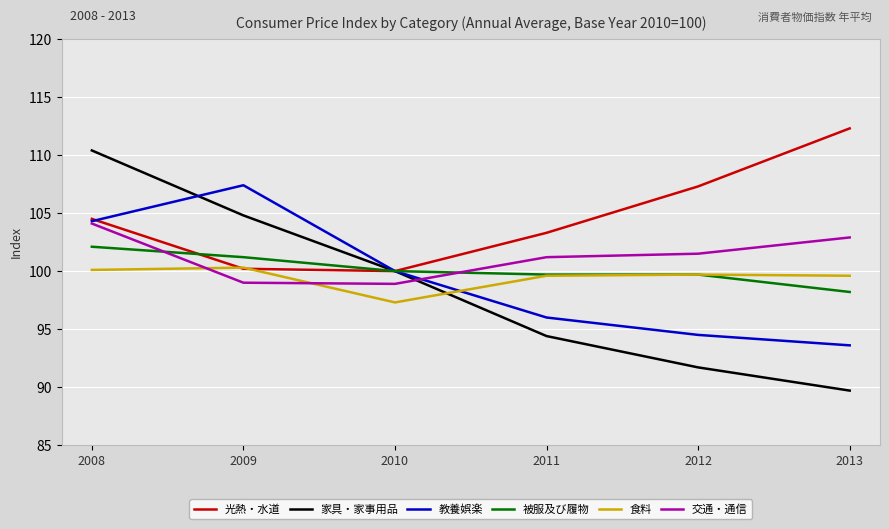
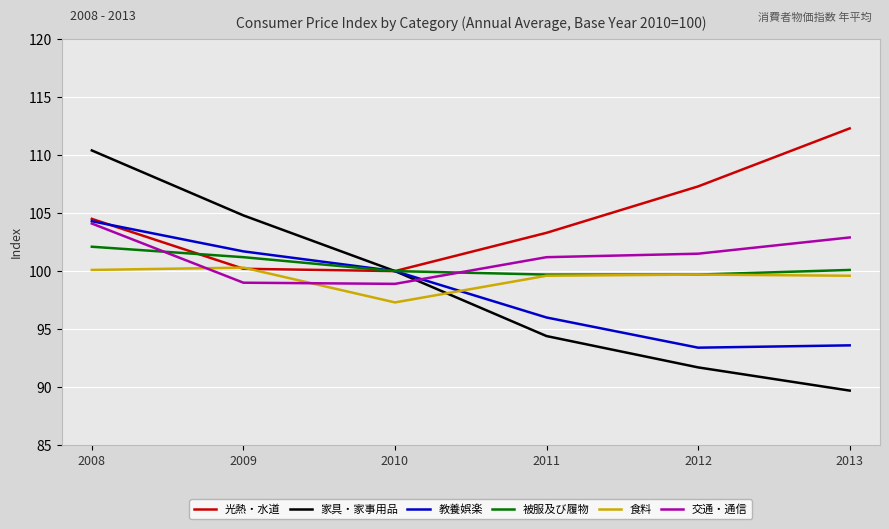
  {
    "光熱・水道": {
      "2011": 103.3,
      "2012": 107.3,
      "2013": 112.3
    },
    "家具・家事用品": {
      "2008": 110.4,
      "2009": 104.8,
      "2011": 94.4,
      "2012": 91.7,
      "2013": 89.7
    },
    "教養娯楽": {
-     "2009": 107.4,
+     "2009": 101.7,
      "2011": 96.0,
-     "2012": 94.5,
+     "2012": 93.4,
      "2013": 93.6
    },
    "被服及び履物": {
      "2008": 102.1,
      "2009": 101.2,
-     "2013": 98.2
+     "2013": 100.1
    },
    "食料": {
      "2008": 100.1,
      "2010": 97.3,
      "2013": 99.6
    },
    "交通・通信": {
      "2009": 99.0,
      "2010": 98.9,
      "2011": 101.2,
      "2012": 101.5,
      "2013": 102.9
    }
  }
